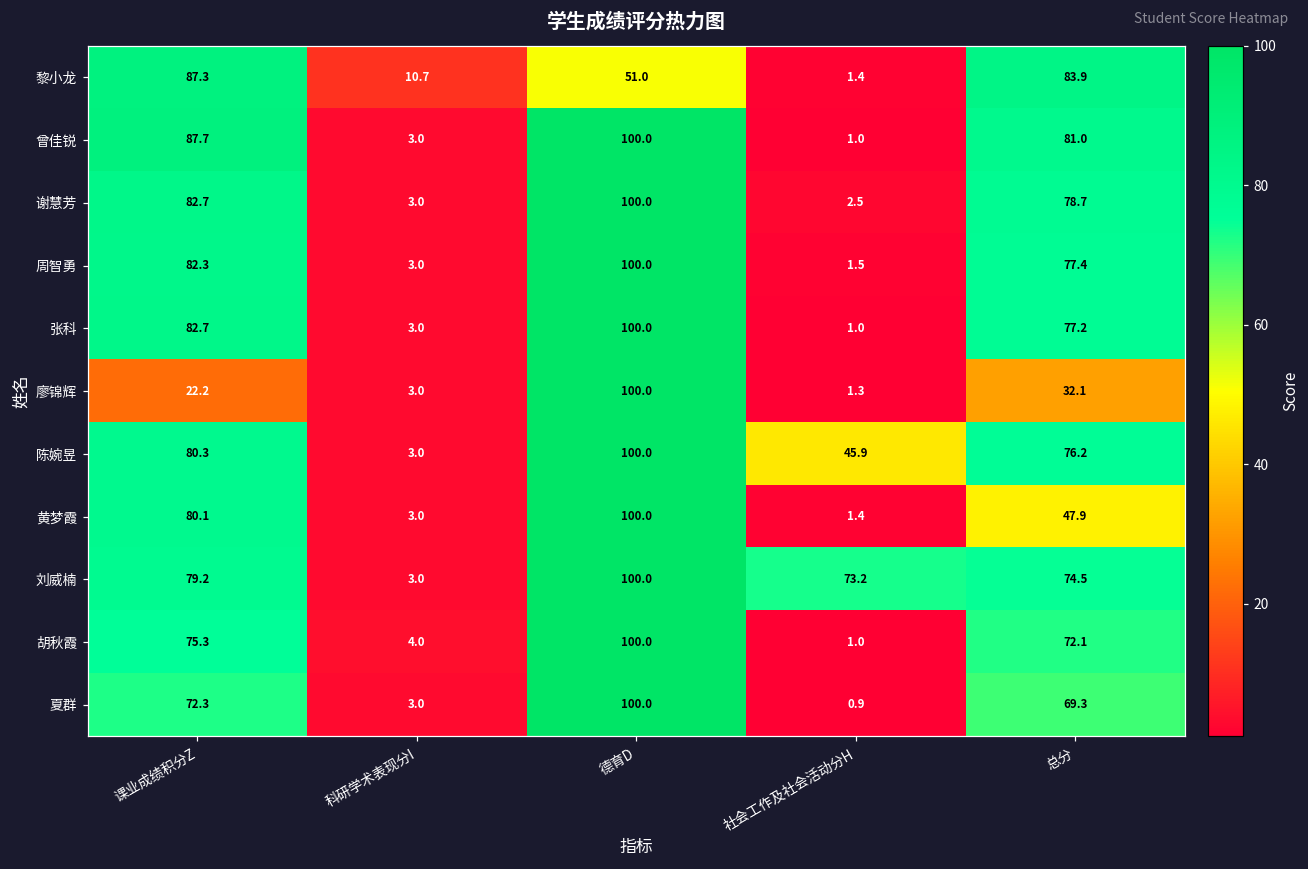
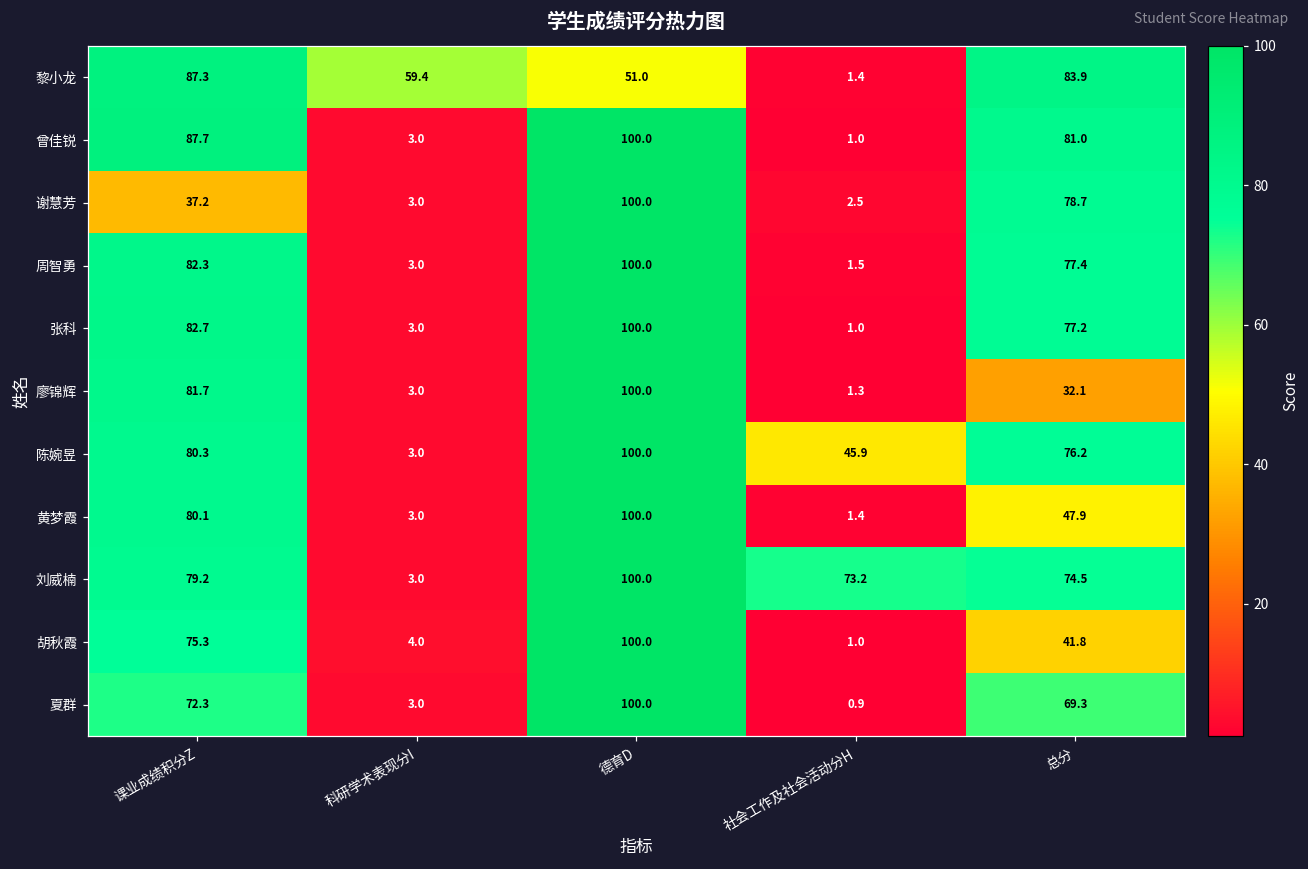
  {
    "黎小龙": {
      "课业成绩积分Z": 87.3,
-     "科研学术表现分I": 10.7,
+     "科研学术表现分I": 59.4,
      "德育D": 51.0,
      "社会工作及社会活动分H": 1.4,
      "总分": 83.9
    },
    "曾佳锐": {
      "课业成绩积分Z": 87.7,
      "科研学术表现分I": 3.0,
      "德育D": 100.0,
      "社会工作及社会活动分H": 1.0,
      "总分": 81.0
    },
    "谢慧芳": {
-     "课业成绩积分Z": 82.7,
+     "课业成绩积分Z": 37.2,
      "科研学术表现分I": 3.0,
      "德育D": 100.0,
      "社会工作及社会活动分H": 2.5,
      "总分": 78.7
    },
    "周智勇": {
      "课业成绩积分Z": 82.3,
      "科研学术表现分I": 3.0,
      "德育D": 100.0,
      "社会工作及社会活动分H": 1.5,
      "总分": 77.4
    },
    "张科": {
      "课业成绩积分Z": 82.7,
      "科研学术表现分I": 3.0,
      "德育D": 100.0,
      "社会工作及社会活动分H": 1.0,
      "总分": 77.2
    },
    "廖锦辉": {
-     "课业成绩积分Z": 22.2,
+     "课业成绩积分Z": 81.7,
      "科研学术表现分I": 3.0,
      "德育D": 100.0,
      "社会工作及社会活动分H": 1.3,
      "总分": 32.1
    },
    "陈婉昱": {
      "课业成绩积分Z": 80.3,
      "科研学术表现分I": 3.0,
      "德育D": 100.0,
      "社会工作及社会活动分H": 45.9,
      "总分": 76.2
    },
    "黄梦霞": {
      "课业成绩积分Z": 80.1,
      "科研学术表现分I": 3.0,
      "德育D": 100.0,
      "社会工作及社会活动分H": 1.4,
      "总分": 47.9
    },
    "刘威楠": {
      "课业成绩积分Z": 79.2,
      "科研学术表现分I": 3.0,
      "德育D": 100.0,
      "社会工作及社会活动分H": 73.2,
      "总分": 74.5
    },
    "胡秋霞": {
      "课业成绩积分Z": 75.3,
      "科研学术表现分I": 4.0,
      "德育D": 100.0,
      "社会工作及社会活动分H": 1.0,
-     "总分": 72.1
+     "总分": 41.8
    },
    "夏群": {
      "课业成绩积分Z": 72.3,
      "科研学术表现分I": 3.0,
      "德育D": 100.0,
      "社会工作及社会活动分H": 0.9,
      "总分": 69.3
    }
  }
